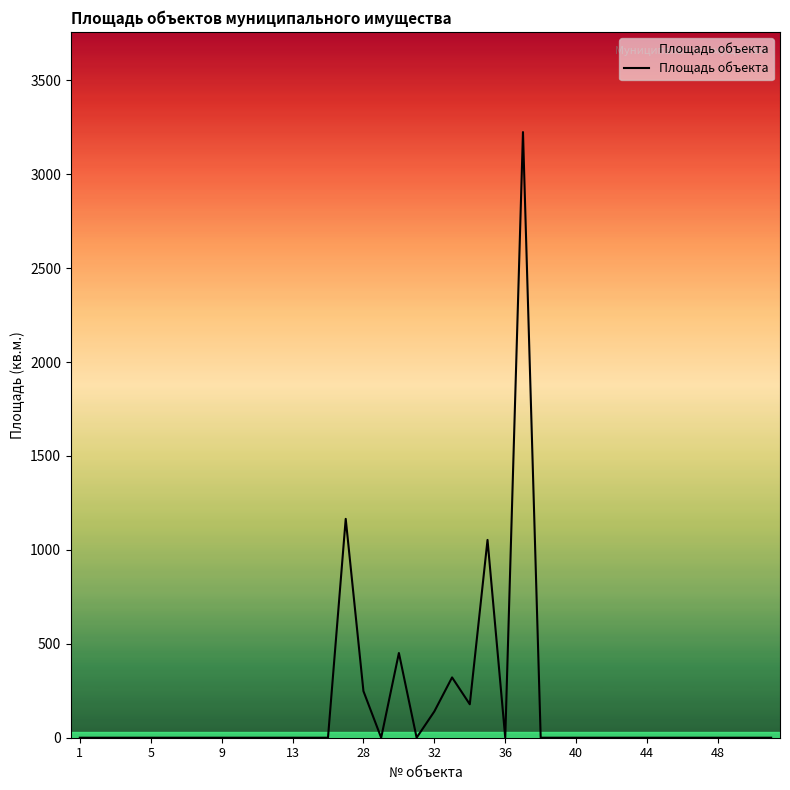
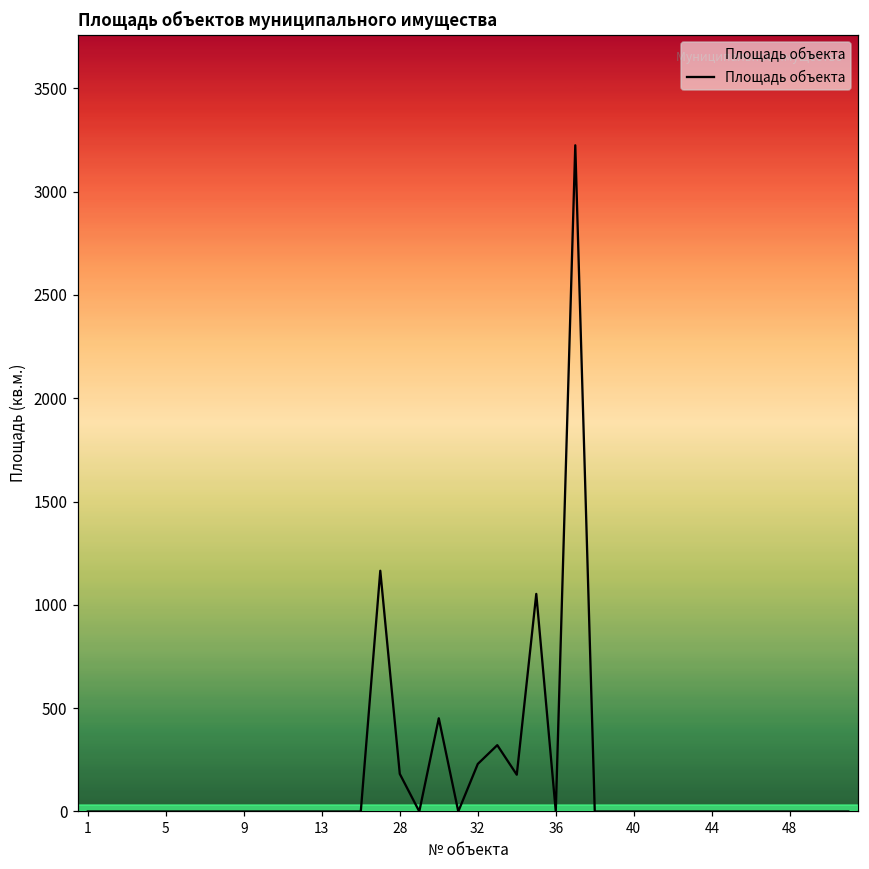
  {
-   "28": 250,
-   "32": 140
+   "28": 180,
+   "32": 230
  }
